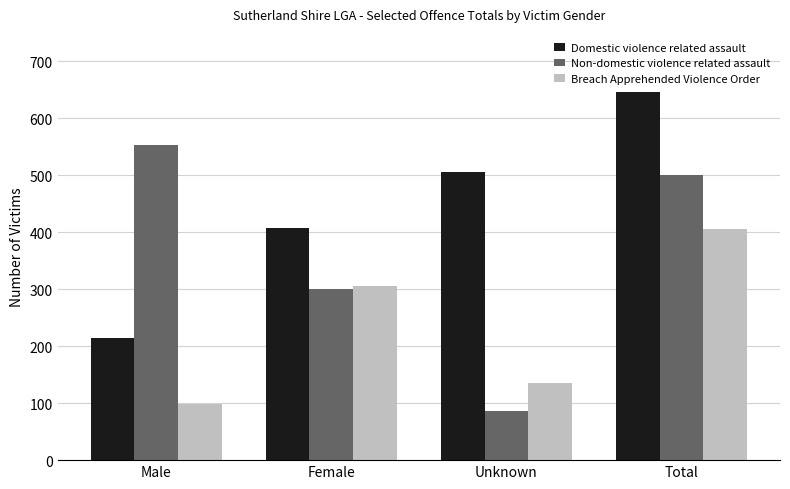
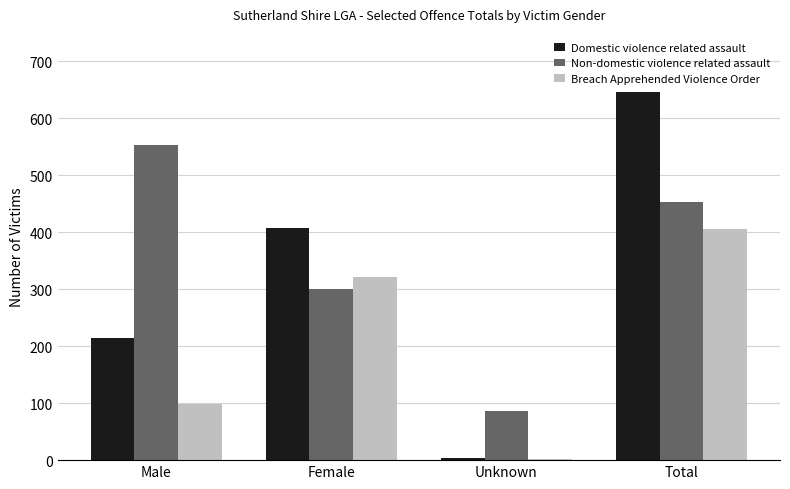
  {
    "Domestic violence related assault": {
      "Male": 220,
      "Female": 410,
-     "Unknown": 510,
+     "Unknown": 0,
      "Total": 650
    },
    "Non-domestic violence related assault": {
      "Male": 550,
      "Female": 300,
      "Unknown": 90,
-     "Total": 500
+     "Total": 450
    },
    "Breach Apprehended Violence Order": {
      "Male": 100,
-     "Female": 310,
-     "Unknown": 140,
+     "Female": 320,
+     "Unknown": 0,
      "Total": 410
    }
  }
